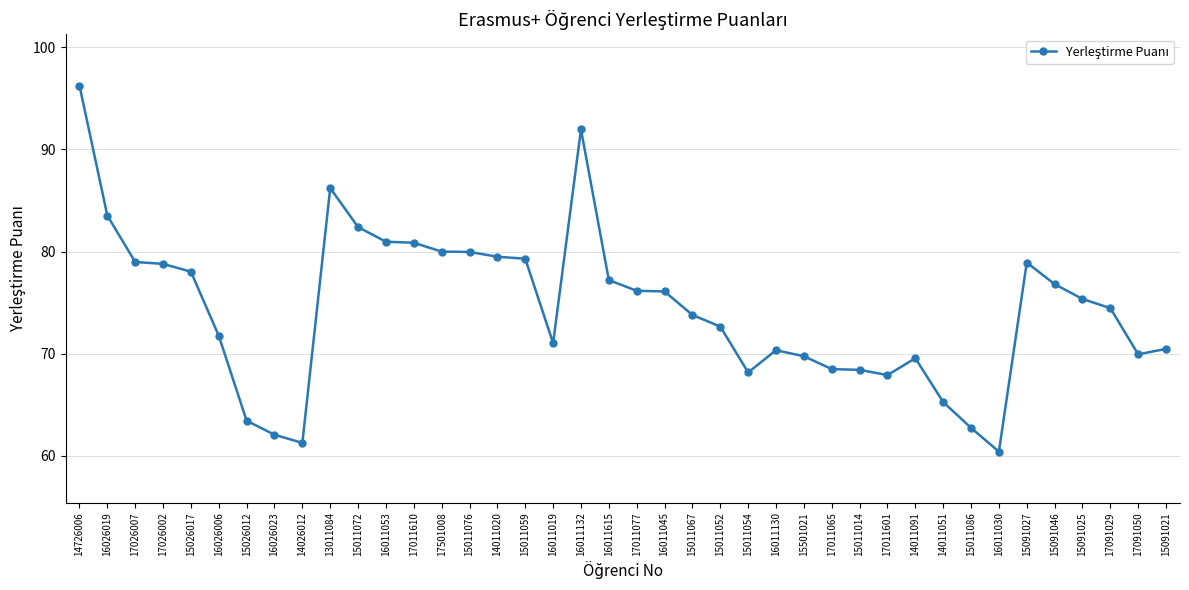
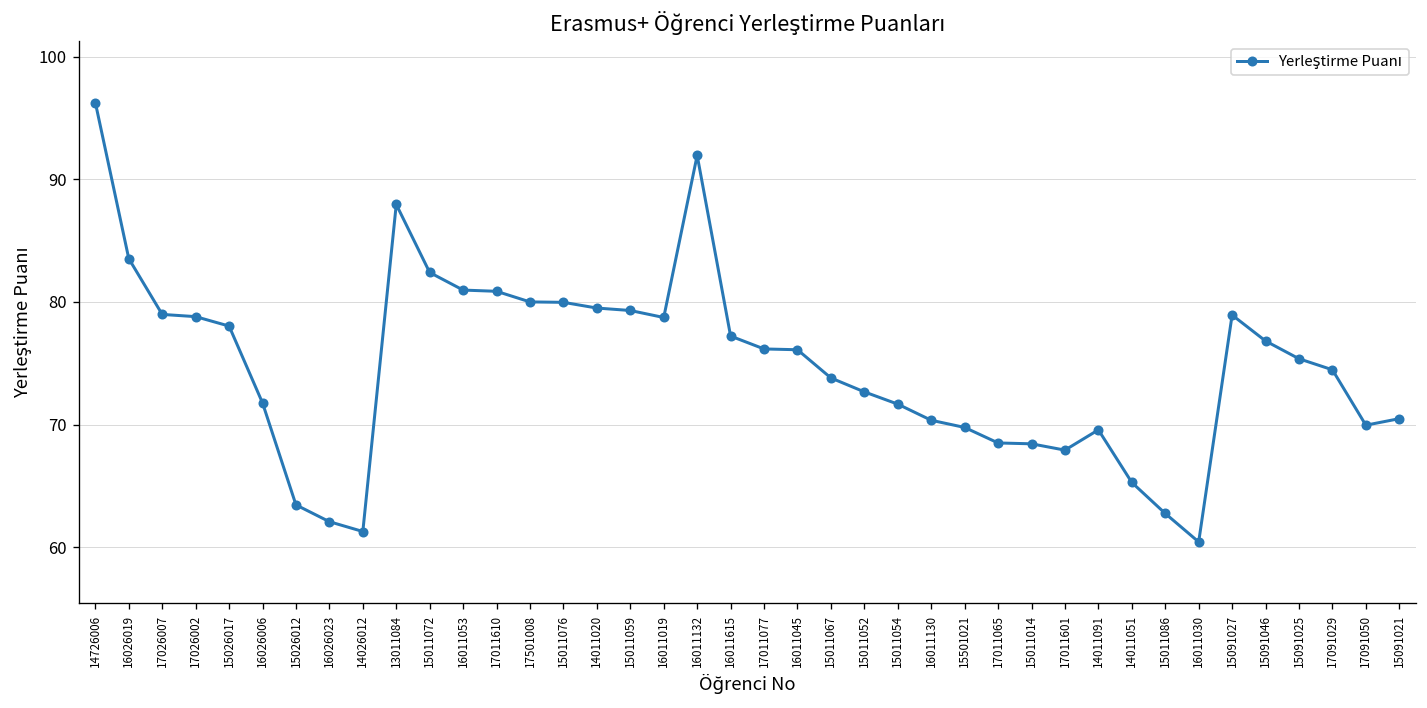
  {
    "14726006": 96.3,
    "16026019": 83.5,
    "17026007": 79.0,
    "17026002": 78.8,
    "15026017": 78.0,
    "16026006": 71.8,
    "15026012": 63.5,
    "16026023": 62.1,
    "14026012": 61.3,
-   "13011084": 86.2,
+   "13011084": 87.9,
    "15011072": 82.4,
    "16011053": 81.0,
    "17011610": 80.9,
    "17501008": 80.0,
    "15011076": 80.0,
    "14011020": 79.5,
    "15011059": 79.3,
-   "16011019": 71.0,
+   "16011019": 78.7,
    "16011132": 92.0,
    "16011615": 77.2,
    "17011077": 76.2,
    "16011045": 76.1,
    "15011067": 73.8,
    "15011052": 72.7,
-   "15011054": 68.2,
+   "15011054": 71.7,
    "16011130": 70.4,
    "15501021": 69.8,
    "17011065": 68.5,
    "15011014": 68.4,
    "17011601": 67.9,
    "14011091": 69.6,
    "14011051": 65.3,
    "15011086": 62.8,
    "16011030": 60.4,
    "15091027": 78.9,
    "15091046": 76.8,
    "15091025": 75.4,
    "17091029": 74.5,
    "17091050": 69.9,
    "15091021": 70.5
  }
